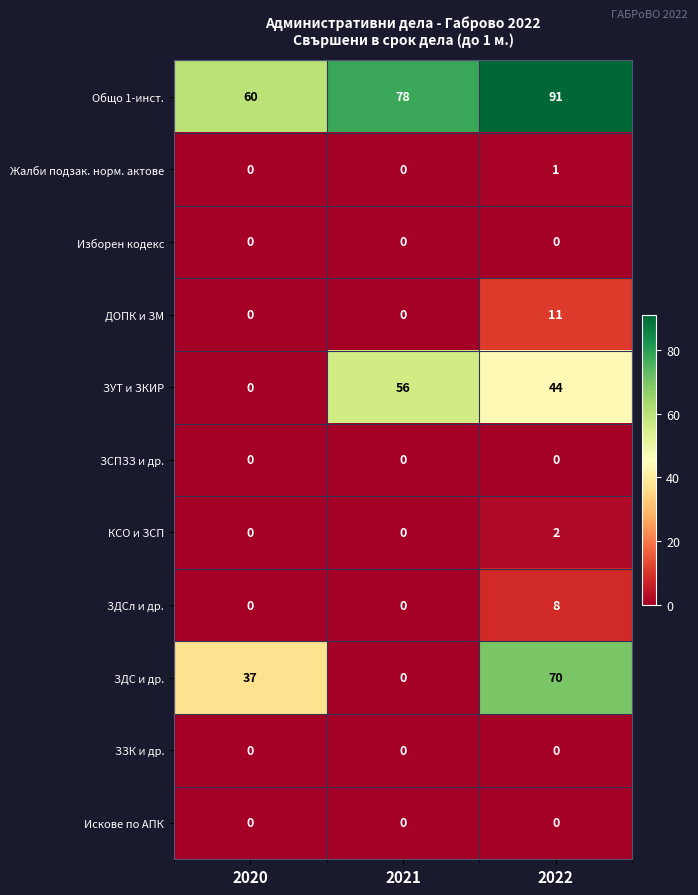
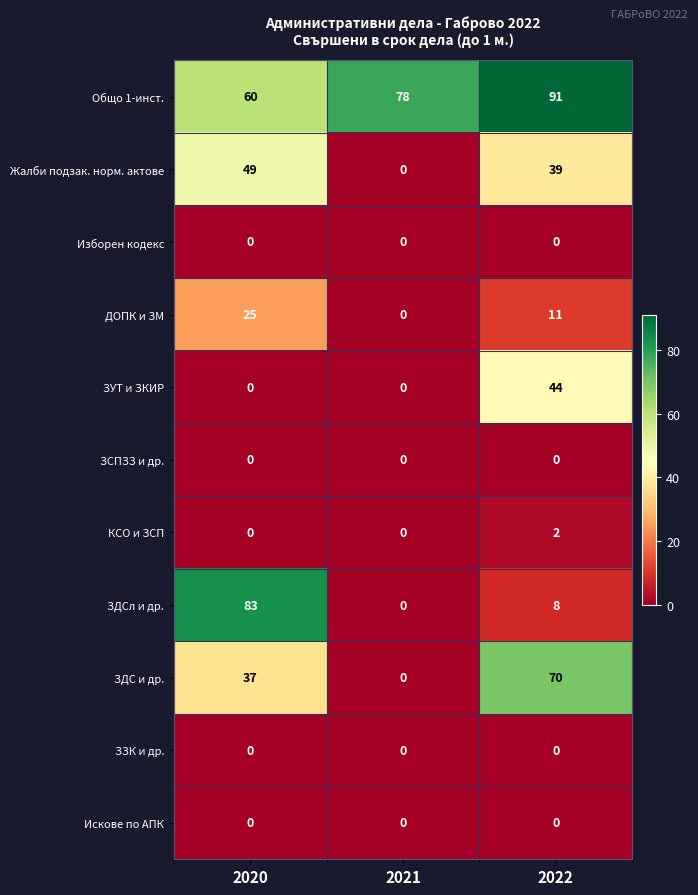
  {
    "Общо 1-инст.": {
      "2020": 60,
      "2021": 78,
      "2022": 91
    },
    "Жалби подзак. норм. актове": {
-     "2020": 0,
+     "2020": 49,
      "2021": 0,
-     "2022": 1
+     "2022": 39
    },
    "Изборен кодекс": {
      "2020": 0,
      "2021": 0,
      "2022": 0
    },
    "ДОПК и ЗМ": {
-     "2020": 0,
+     "2020": 25,
      "2021": 0,
      "2022": 11
    },
    "ЗУТ и ЗКИР": {
      "2020": 0,
-     "2021": 56,
+     "2021": 0,
      "2022": 44
    },
    "ЗСПЗЗ и др.": {
      "2020": 0,
      "2021": 0,
      "2022": 0
    },
    "КСО и ЗСП": {
      "2020": 0,
      "2021": 0,
      "2022": 2
    },
    "ЗДСл и др.": {
-     "2020": 0,
+     "2020": 83,
      "2021": 0,
      "2022": 8
    },
    "ЗДС и др.": {
      "2020": 37,
      "2021": 0,
      "2022": 70
    },
    "ЗЗК и др.": {
      "2020": 0,
      "2021": 0,
      "2022": 0
    },
    "Искове по АПК": {
      "2020": 0,
      "2021": 0,
      "2022": 0
    }
  }
